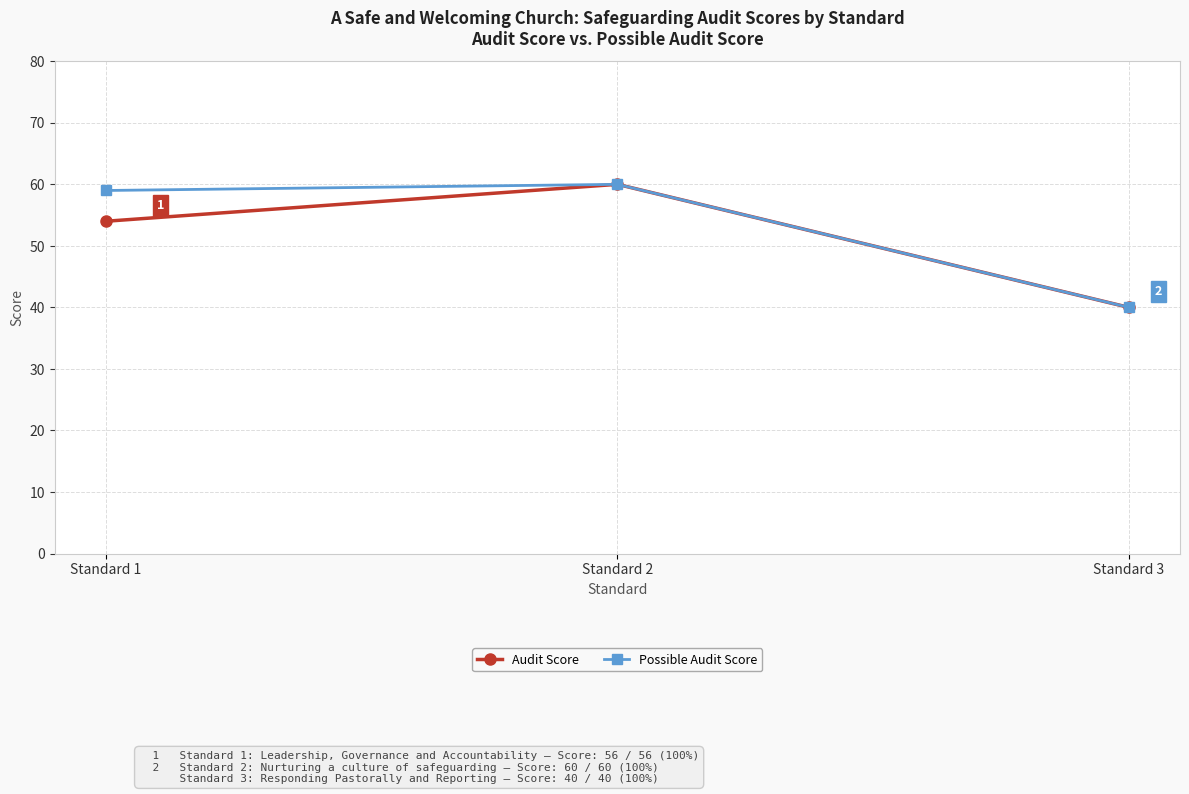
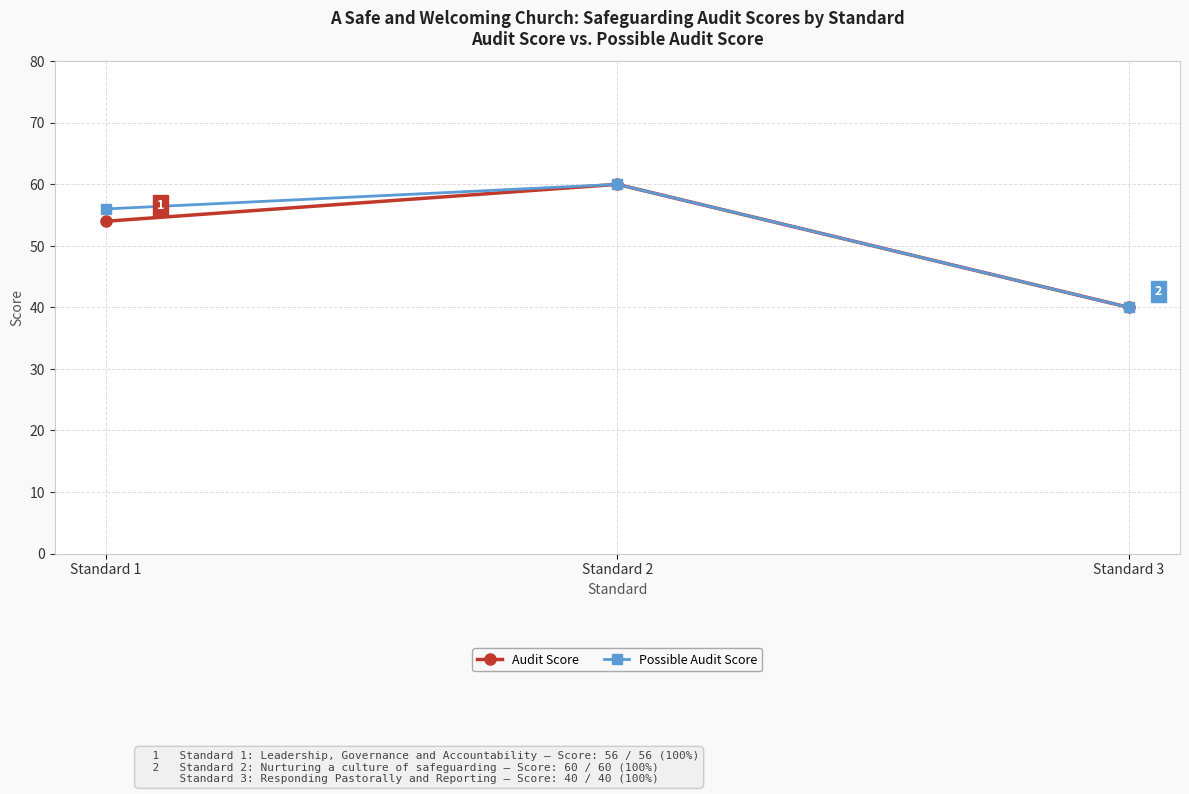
  {
    "Audit Score": {
      "Standard 1": 54
    },
    "Possible Audit Score": {
-     "Standard 1": 59
+     "Standard 1": 56
    }
  }
